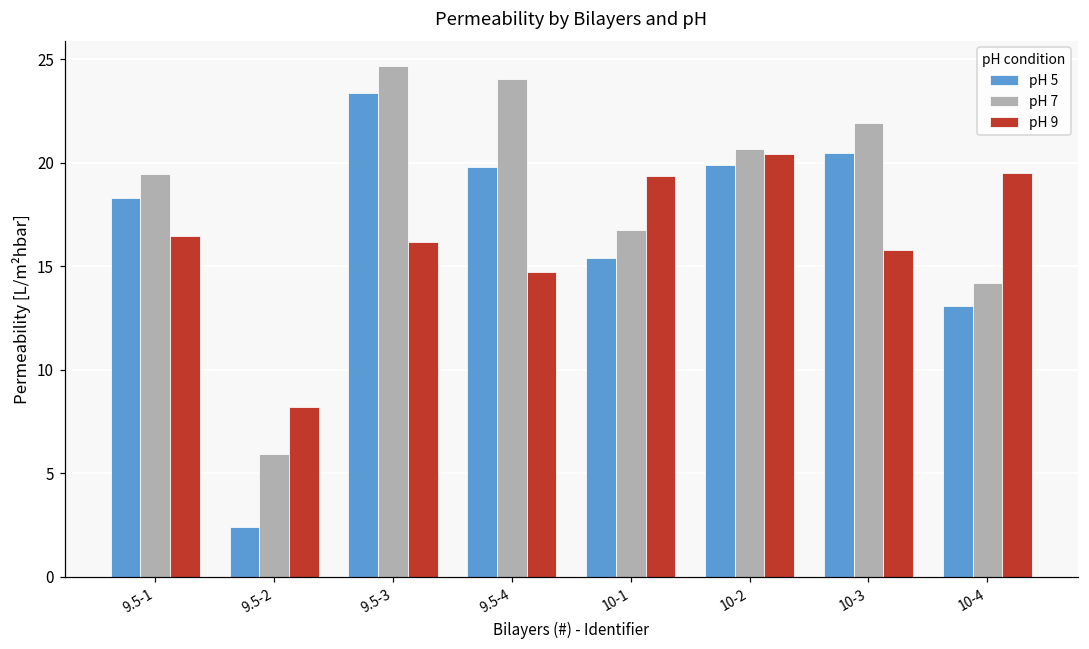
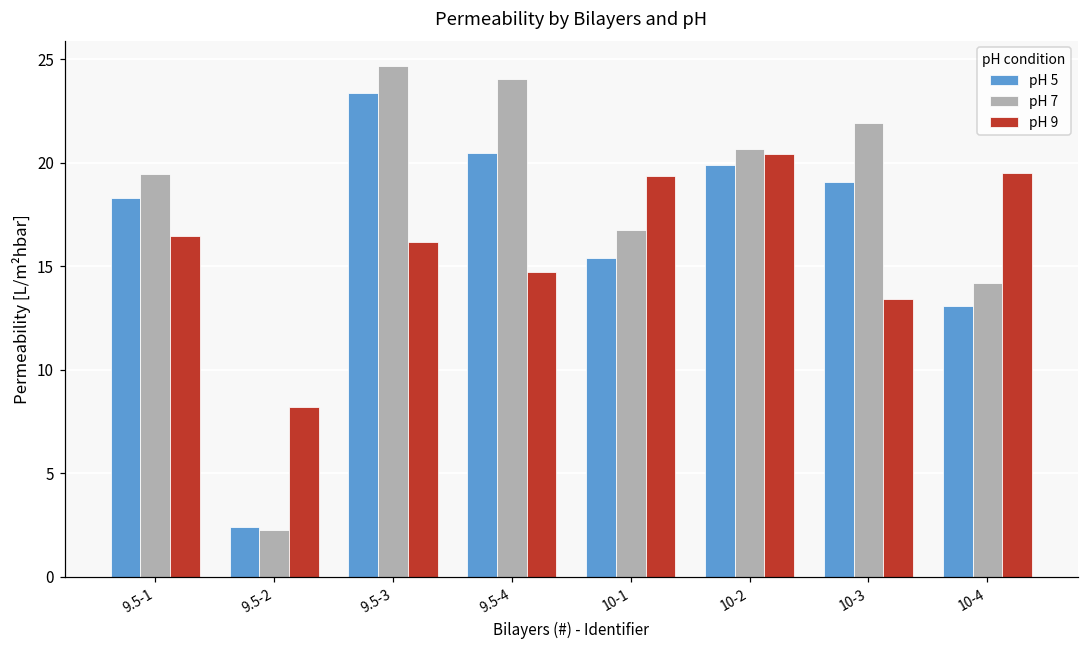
  {
    "pH 5": {
      "9.5-1": 18.3,
      "9.5-2": 2.4,
      "9.5-3": 23.4,
-     "9.5-4": 19.8,
+     "9.5-4": 20.5,
      "10-1": 15.4,
      "10-2": 19.9,
-     "10-3": 20.5,
+     "10-3": 19.1,
      "10-4": 13.1
    },
    "pH 7": {
      "9.5-1": 19.5,
-     "9.5-2": 6.0,
+     "9.5-2": 2.3,
      "9.5-3": 24.7,
      "9.5-4": 24.1,
      "10-1": 16.8,
      "10-2": 20.7,
      "10-3": 21.9,
      "10-4": 14.2
    },
    "pH 9": {
      "9.5-1": 16.5,
      "9.5-2": 8.2,
      "9.5-3": 16.2,
      "9.5-4": 14.7,
      "10-1": 19.4,
      "10-2": 20.4,
-     "10-3": 15.8,
+     "10-3": 13.4,
      "10-4": 19.5
    }
  }
